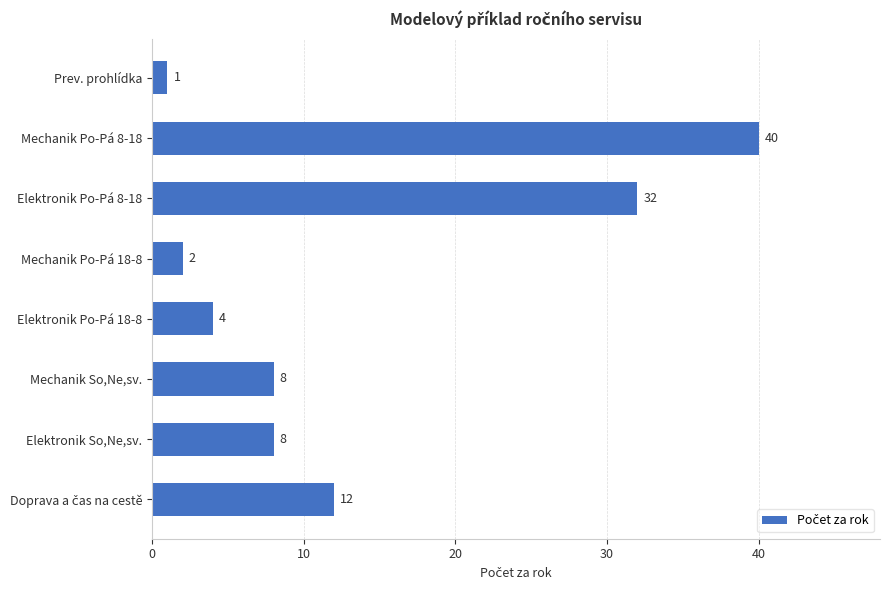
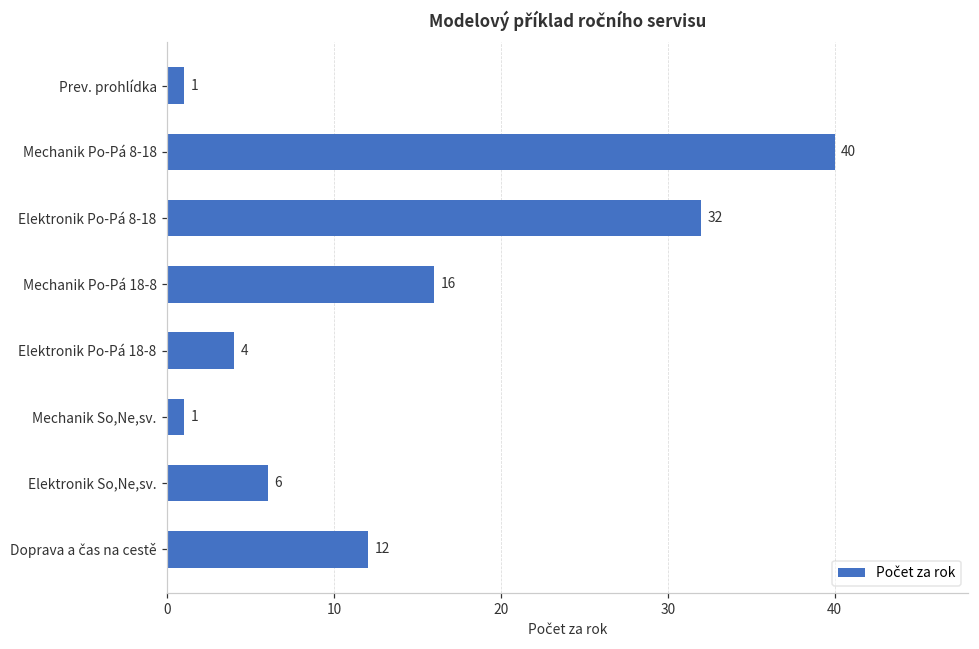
  {
    "Prev. prohlídka": 1,
    "Mechanik Po-Pá 8-18": 40,
    "Elektronik Po-Pá 8-18": 32,
-   "Mechanik Po-Pá 18-8": 2,
+   "Mechanik Po-Pá 18-8": 16,
    "Elektronik Po-Pá 18-8": 4,
-   "Mechanik So,Ne,sv.": 8,
-   "Elektronik So,Ne,sv.": 8,
+   "Mechanik So,Ne,sv.": 1,
+   "Elektronik So,Ne,sv.": 6,
    "Doprava a čas na cestě": 12
  }
